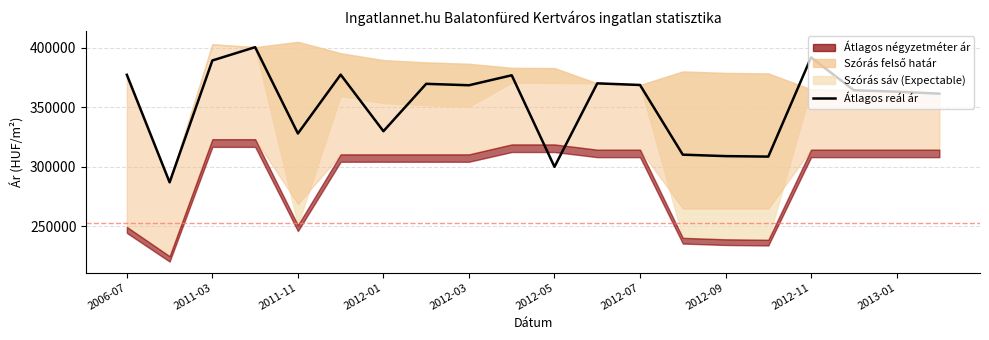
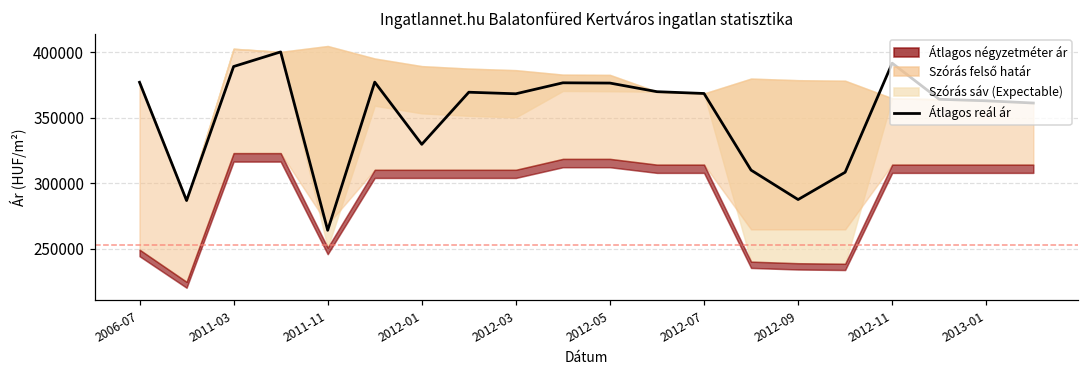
  {
    "Átlagos reál ár": {
      "2011-03": 389000,
-     "2011-11": 328000,
+     "2011-11": 264000,
      "2012-01": 330000,
      "2012-03": 368000,
-     "2012-05": 300000,
-     "2012-09": 309000
+     "2012-05": 377000,
+     "2012-09": 288000
    }
  }
